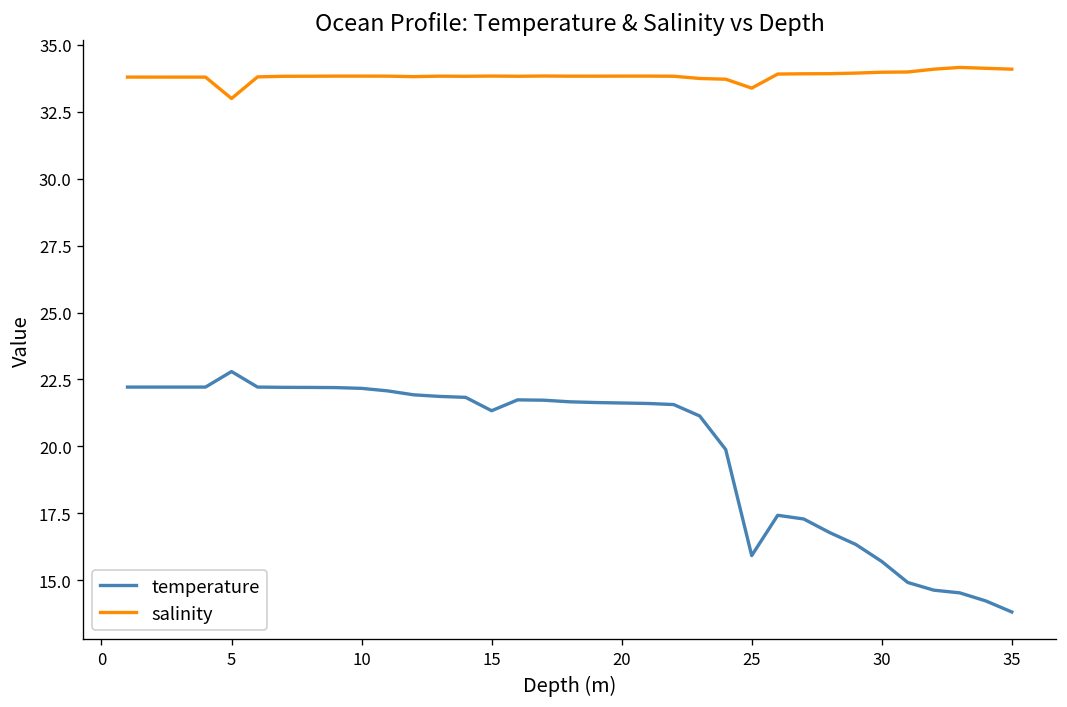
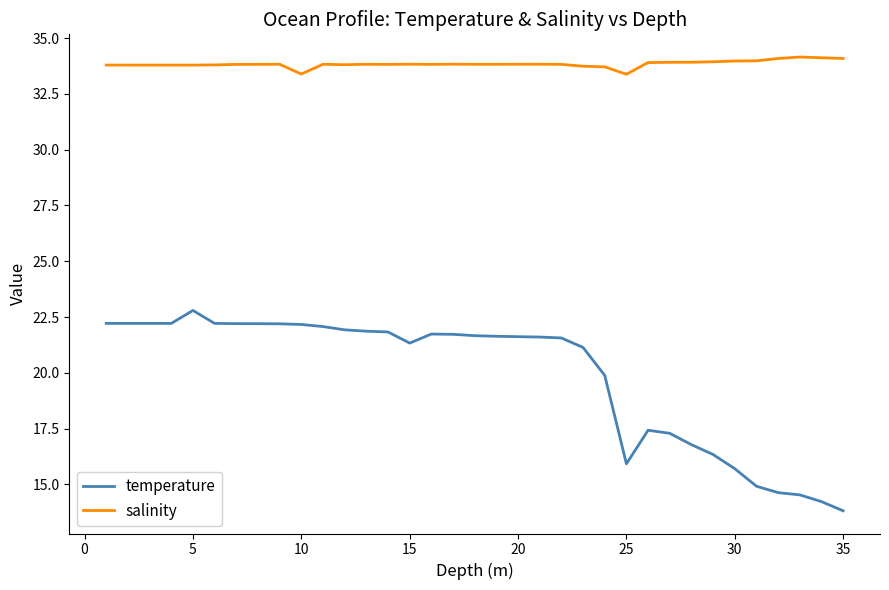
  {
    "temperature": {
      "5": 22.8,
      "10": 22.2,
      "15": 21.3,
      "20": 21.6,
      "25": 15.9,
      "30": 15.7,
      "35": 13.8
    },
    "salinity": {
-     "5": 33.0,
-     "10": 33.8,
+     "5": 33.8,
+     "10": 33.4,
      "15": 33.8,
      "20": 33.8,
      "25": 33.4,
      "30": 34.0,
      "35": 34.1
    }
  }
